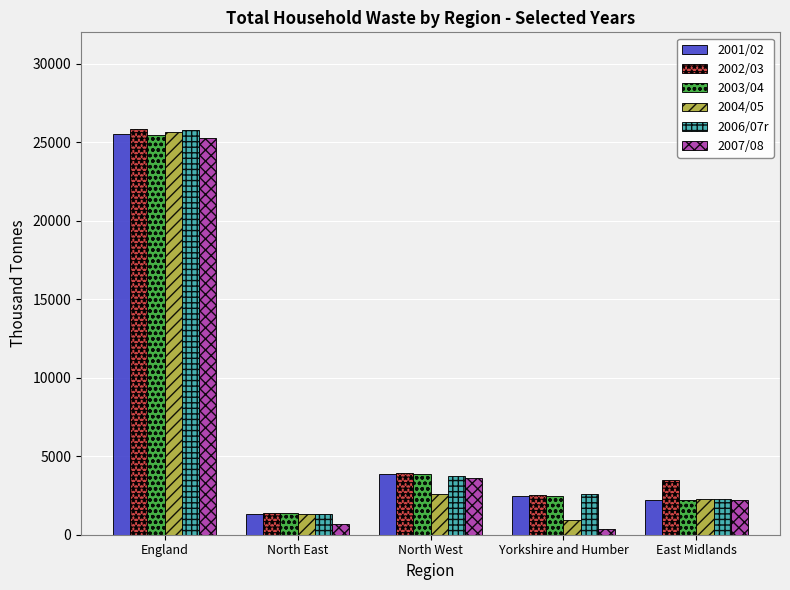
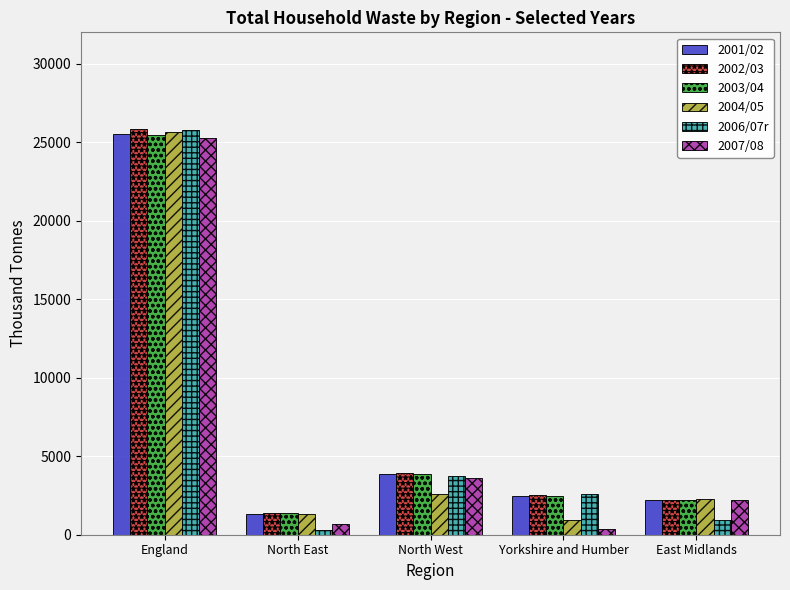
  {
    "2001/02": {
      "England": 25500,
      "North East": 1300,
      "North West": 3800,
      "Yorkshire and Humber": 2500,
      "East Midlands": 2200
    },
    "2002/03": {
      "England": 25800,
      "North East": 1400,
      "North West": 3900,
      "Yorkshire and Humber": 2500,
-     "East Midlands": 3500
+     "East Midlands": 2200
    },
    "2003/04": {
      "England": 25400,
      "North East": 1400,
      "North West": 3900,
      "Yorkshire and Humber": 2500,
      "East Midlands": 2200
    },
    "2004/05": {
      "England": 25700,
      "North East": 1300,
      "North West": 2600,
      "Yorkshire and Humber": 900,
      "East Midlands": 2300
    },
    "2006/07r": {
      "England": 25800,
-     "North East": 1300,
+     "North East": 300,
      "North West": 3700,
      "Yorkshire and Humber": 2600,
-     "East Midlands": 2200
+     "East Midlands": 900
    },
    "2007/08": {
      "England": 25300,
      "North East": 700,
      "North West": 3600,
      "Yorkshire and Humber": 400,
      "East Midlands": 2200
    }
  }
